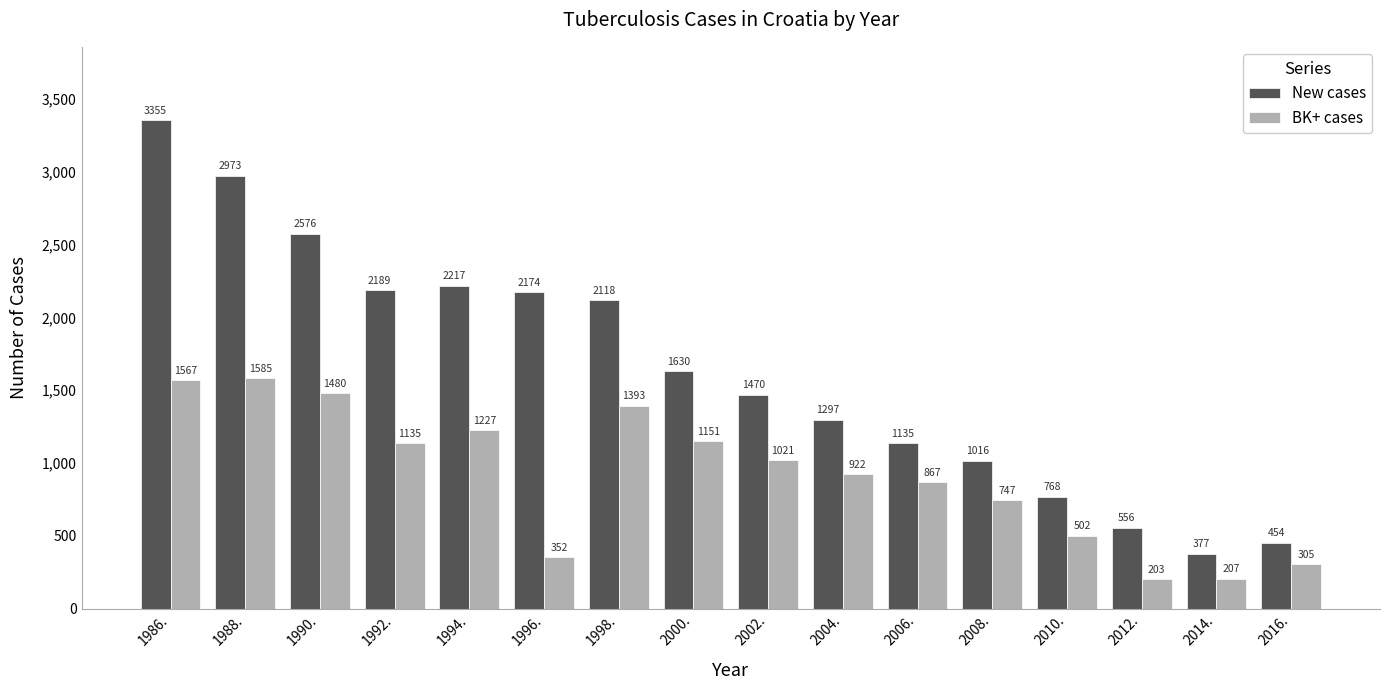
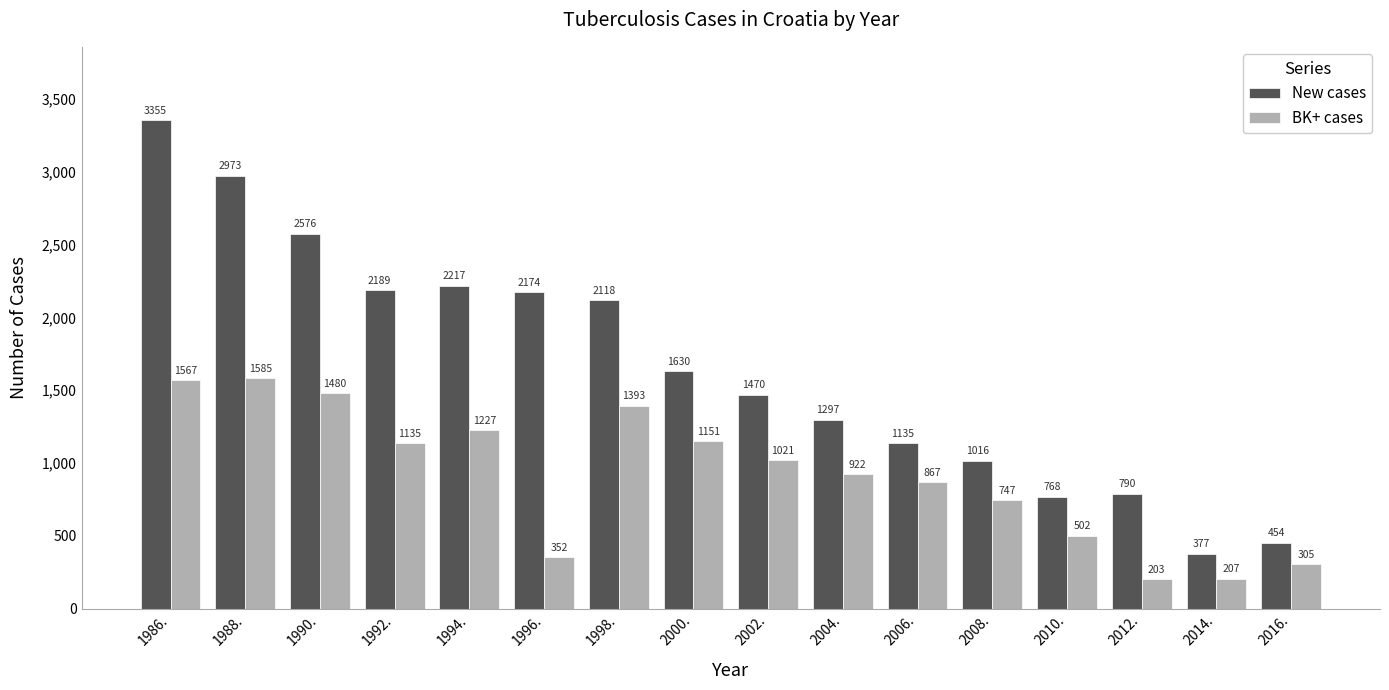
  {
    "New cases": {
      "1986.": 3355,
      "1988.": 2973,
      "1990.": 2576,
      "1992.": 2189,
      "1994.": 2217,
      "1996.": 2174,
      "1998.": 2118,
      "2000.": 1630,
      "2002.": 1470,
      "2004.": 1297,
      "2006.": 1135,
      "2008.": 1016,
      "2010.": 768,
-     "2012.": 556,
+     "2012.": 790,
      "2014.": 377,
      "2016.": 454
    },
    "BK+ cases": {
      "1986.": 1567,
      "1988.": 1585,
      "1990.": 1480,
      "1992.": 1135,
      "1994.": 1227,
      "1996.": 352,
      "1998.": 1393,
      "2000.": 1151,
      "2002.": 1021,
      "2004.": 922,
      "2006.": 867,
      "2008.": 747,
      "2010.": 502,
      "2012.": 203,
      "2014.": 207,
      "2016.": 305
    }
  }
